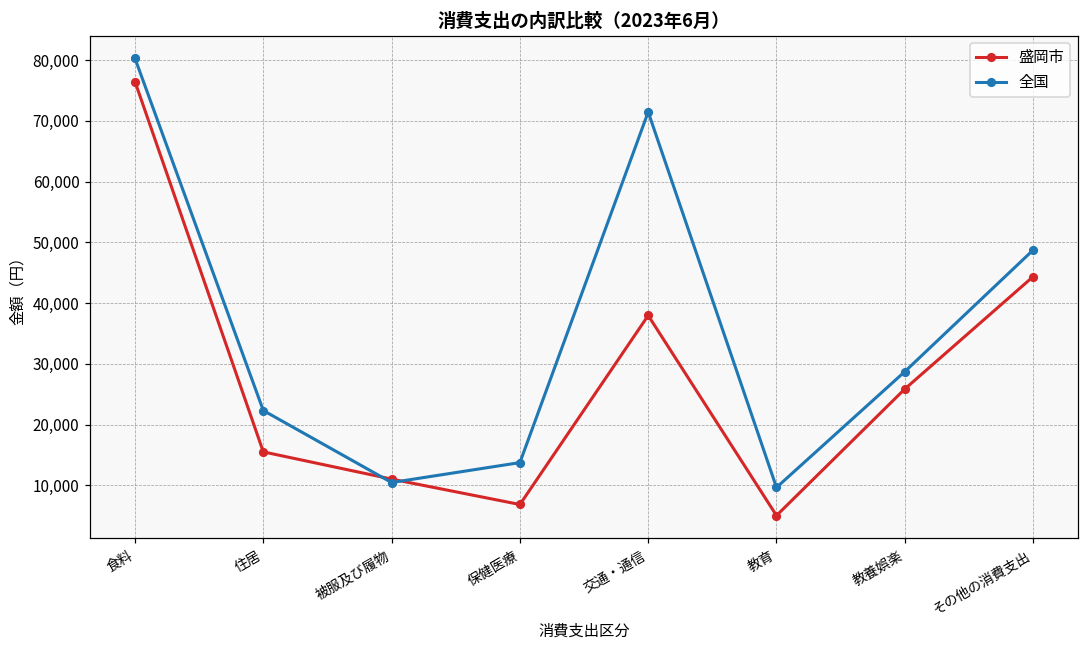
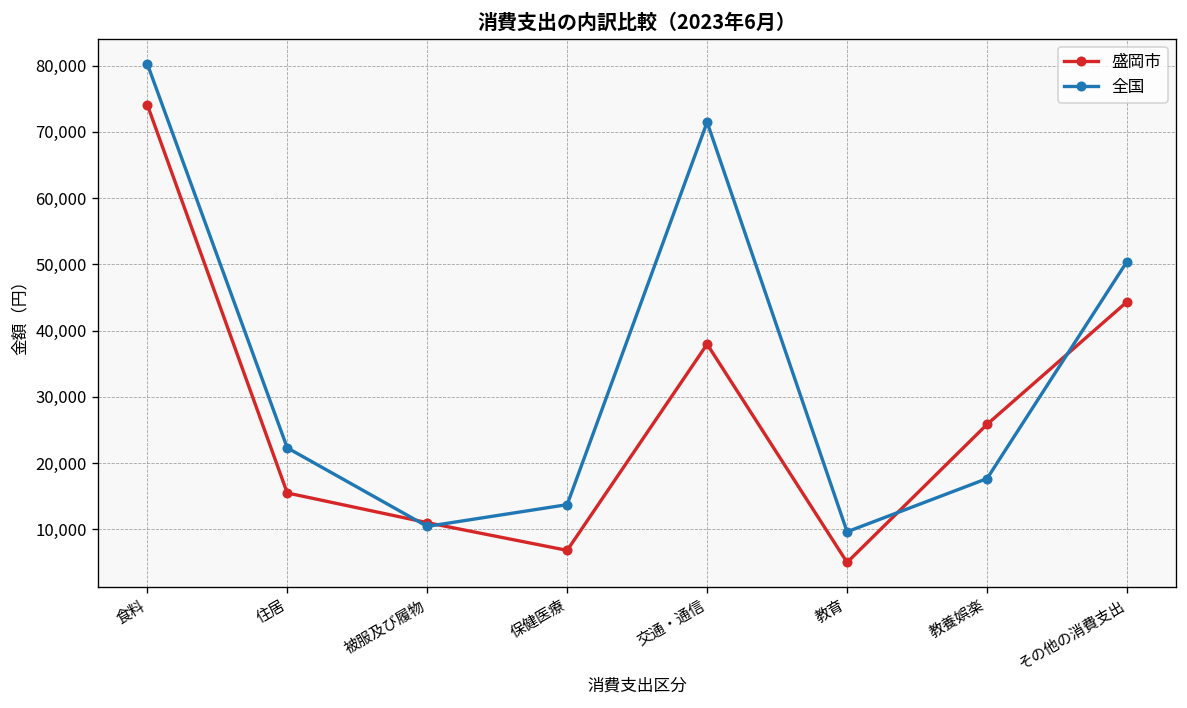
  {
    "盛岡市": {
-     "食料": "76,000",
+     "食料": "74,000",
      "住居": "15,000",
      "被服及び履物": "11,000",
      "保健医療": "7,000",
      "交通・通信": "38,000",
      "教育": "5,000",
      "教養娯楽": "26,000",
      "その他の消費支出": "44,000"
    },
    "全国": {
      "食料": "80,000",
      "住居": "22,000",
      "被服及び履物": "10,000",
      "保健医療": "14,000",
      "交通・通信": "71,000",
      "教育": "10,000",
-     "教養娯楽": "29,000",
-     "その他の消費支出": "49,000"
+     "教養娯楽": "18,000",
+     "その他の消費支出": "50,000"
    }
  }
